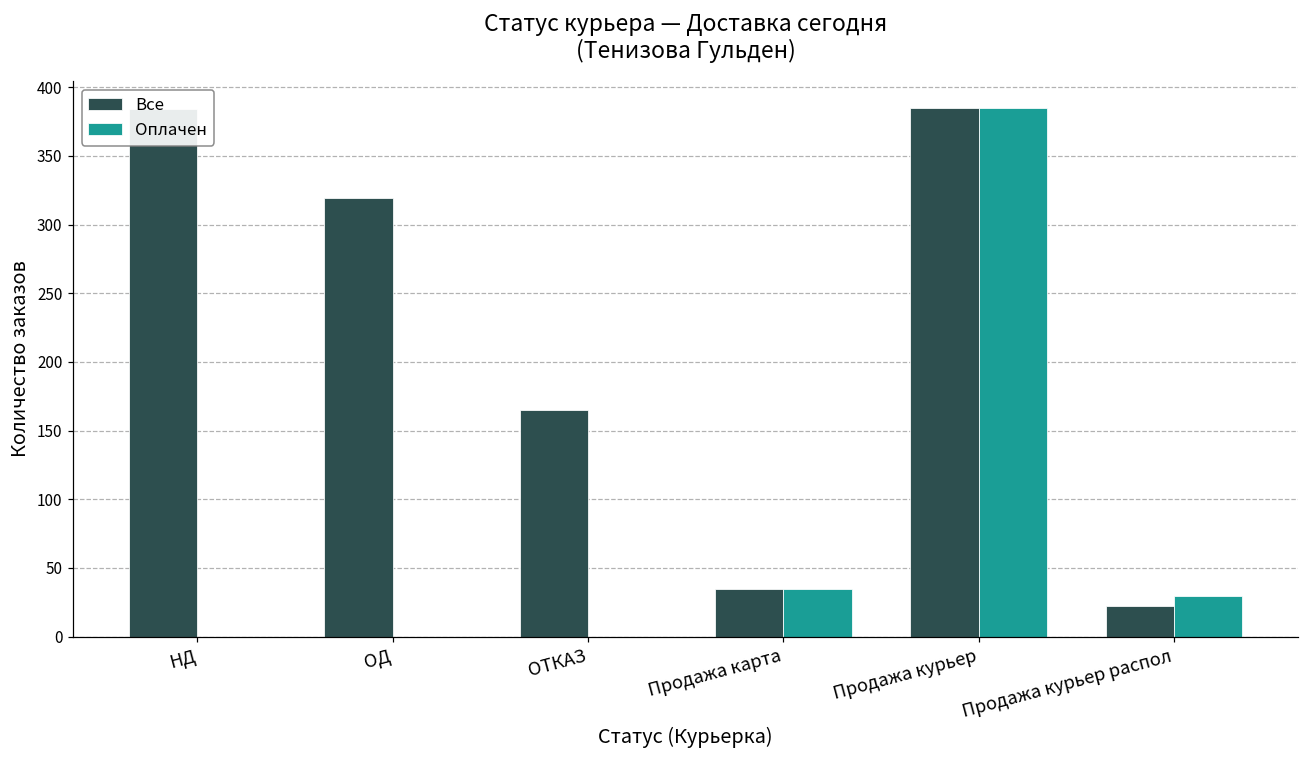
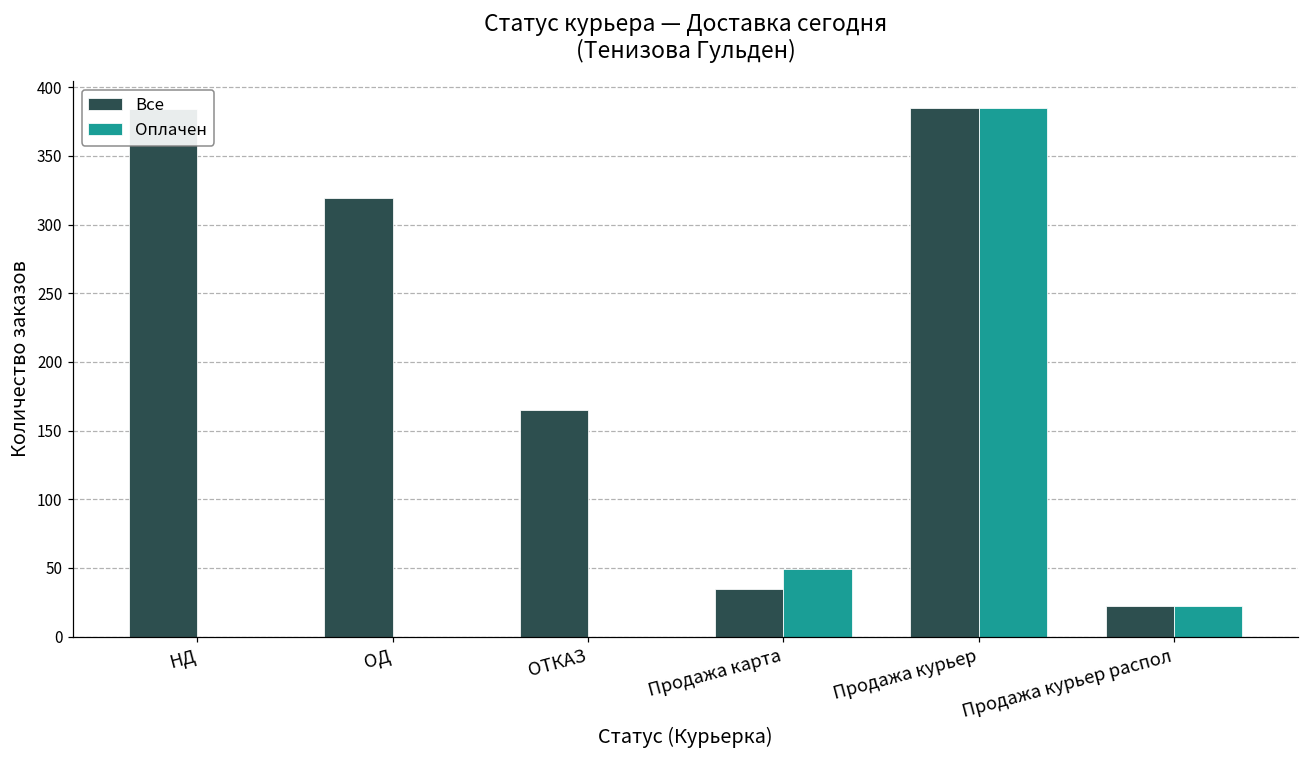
  {
    "Все": {
      "ОД": 319,
      "ОТКАЗ": 165,
      "Продажа карта": 35,
      "Продажа курьер": 385,
      "Продажа курьер распол": 22
    },
    "Оплачен": {
      "НД": 0,
      "ОД": 0,
      "ОТКАЗ": 0,
-     "Продажа карта": 35,
+     "Продажа карта": 49,
      "Продажа курьер": 385,
-     "Продажа курьер распол": 29
+     "Продажа курьер распол": 22
    }
  }
